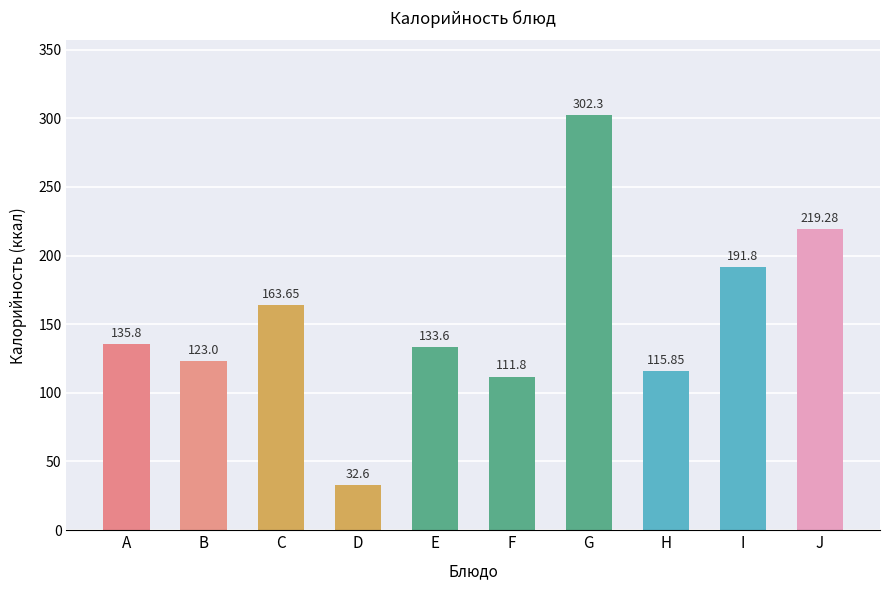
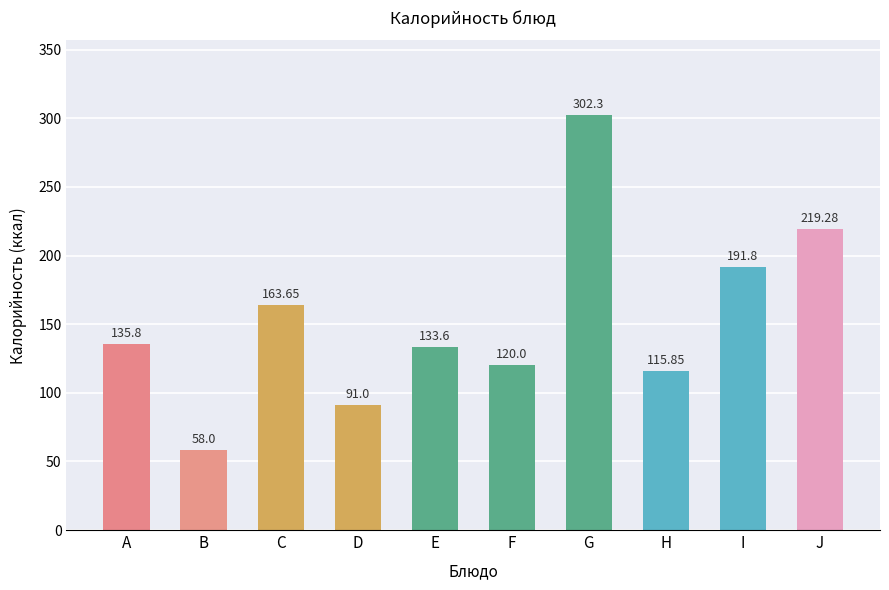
  {
    "A": 135.8,
-   "B": 123.0,
+   "B": 58.0,
    "C": 163.65,
-   "D": 32.6,
+   "D": 91.0,
    "E": 133.6,
-   "F": 111.8,
+   "F": 120.0,
    "G": 302.3,
    "H": 115.85,
    "I": 191.8,
    "J": 219.28
  }
